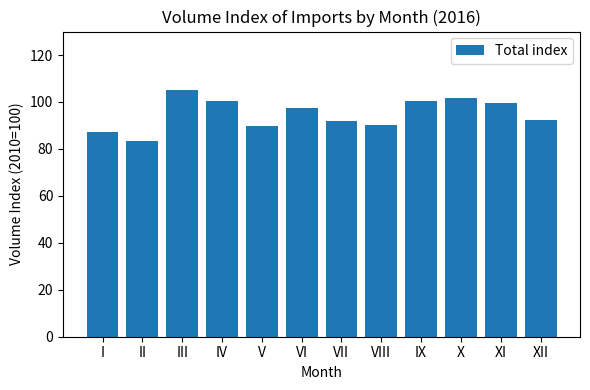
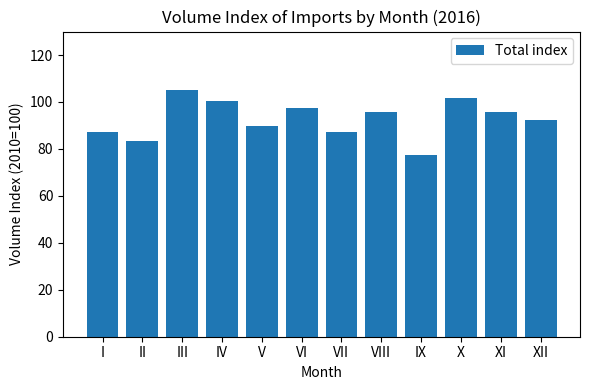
  {
    "I": 87,
    "II": 83,
    "III": 105,
    "IV": 100,
    "V": 90,
    "VI": 98,
-   "VII": 92,
-   "VIII": 90,
-   "IX": 101,
+   "VII": 87,
+   "VIII": 96,
+   "IX": 78,
    "X": 102,
-   "XI": 100,
+   "XI": 96,
    "XII": 92
  }
